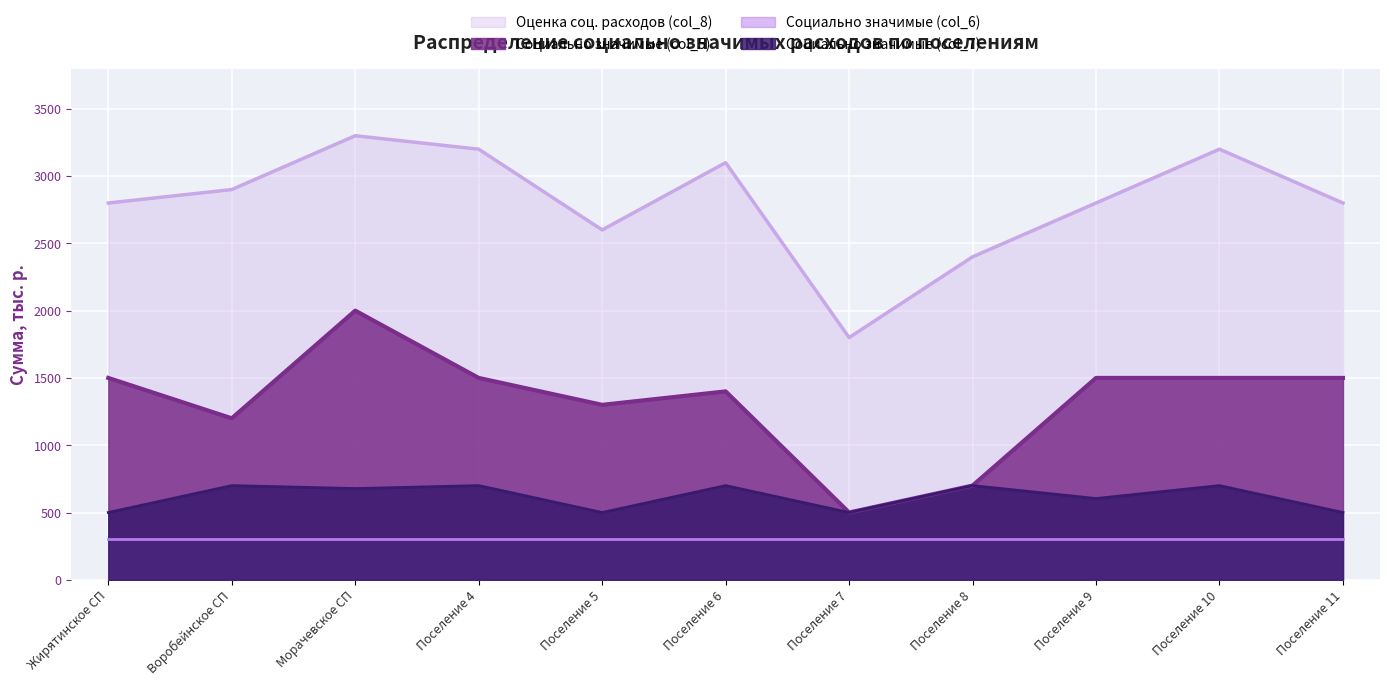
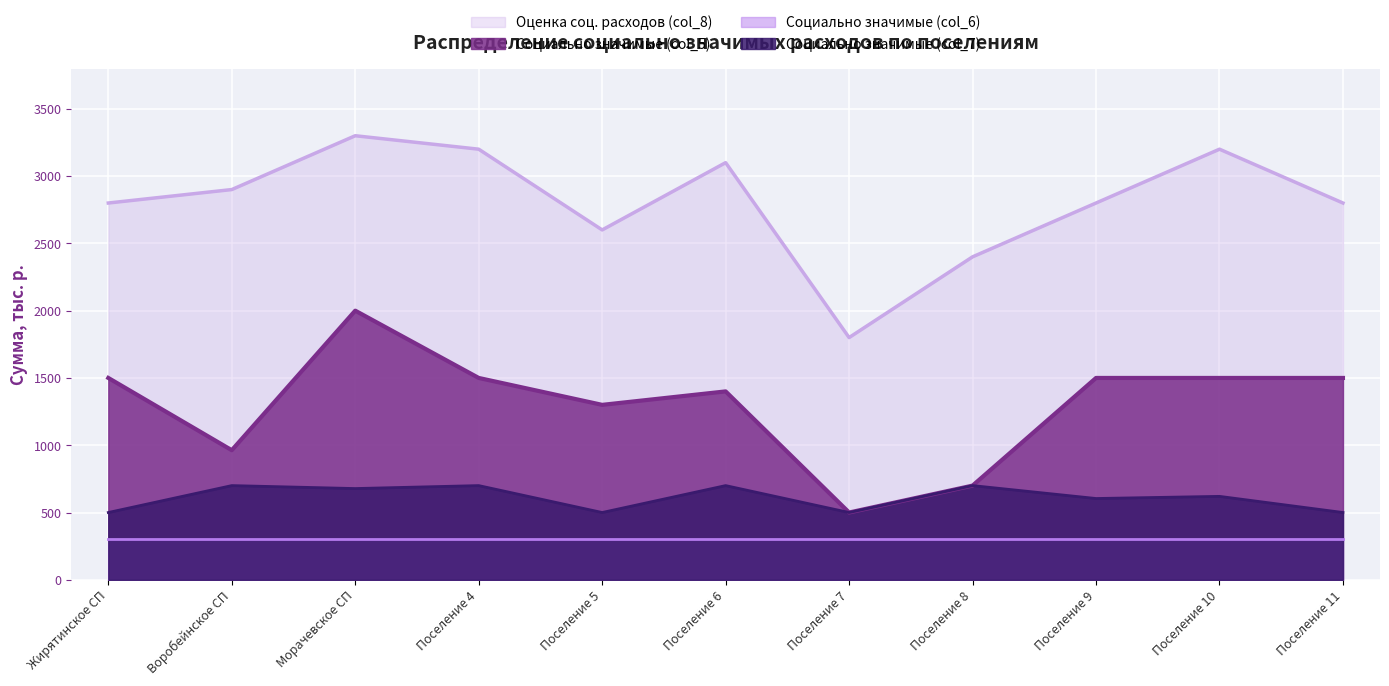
  {
    "Социально значимые (col_5)": {
      "Жирятинское СП": 1500,
-     "Воробейнское СП": 1200,
+     "Воробейнское СП": 960,
      "Морачевское СП": 2000,
      "Поселение 4": 1500,
      "Поселение 5": 1300,
      "Поселение 6": 1400,
      "Поселение 9": 1500,
      "Поселение 10": 1500,
      "Поселение 11": 1500
    },
    "Социально значимые (col_7)": {
      "Жирятинское СП": 500,
      "Воробейнское СП": 700,
      "Морачевское СП": 680,
      "Поселение 4": 700,
      "Поселение 5": 500,
      "Поселение 6": 700,
      "Поселение 9": 600,
-     "Поселение 10": 700,
+     "Поселение 10": 620,
      "Поселение 11": 500
    }
  }
